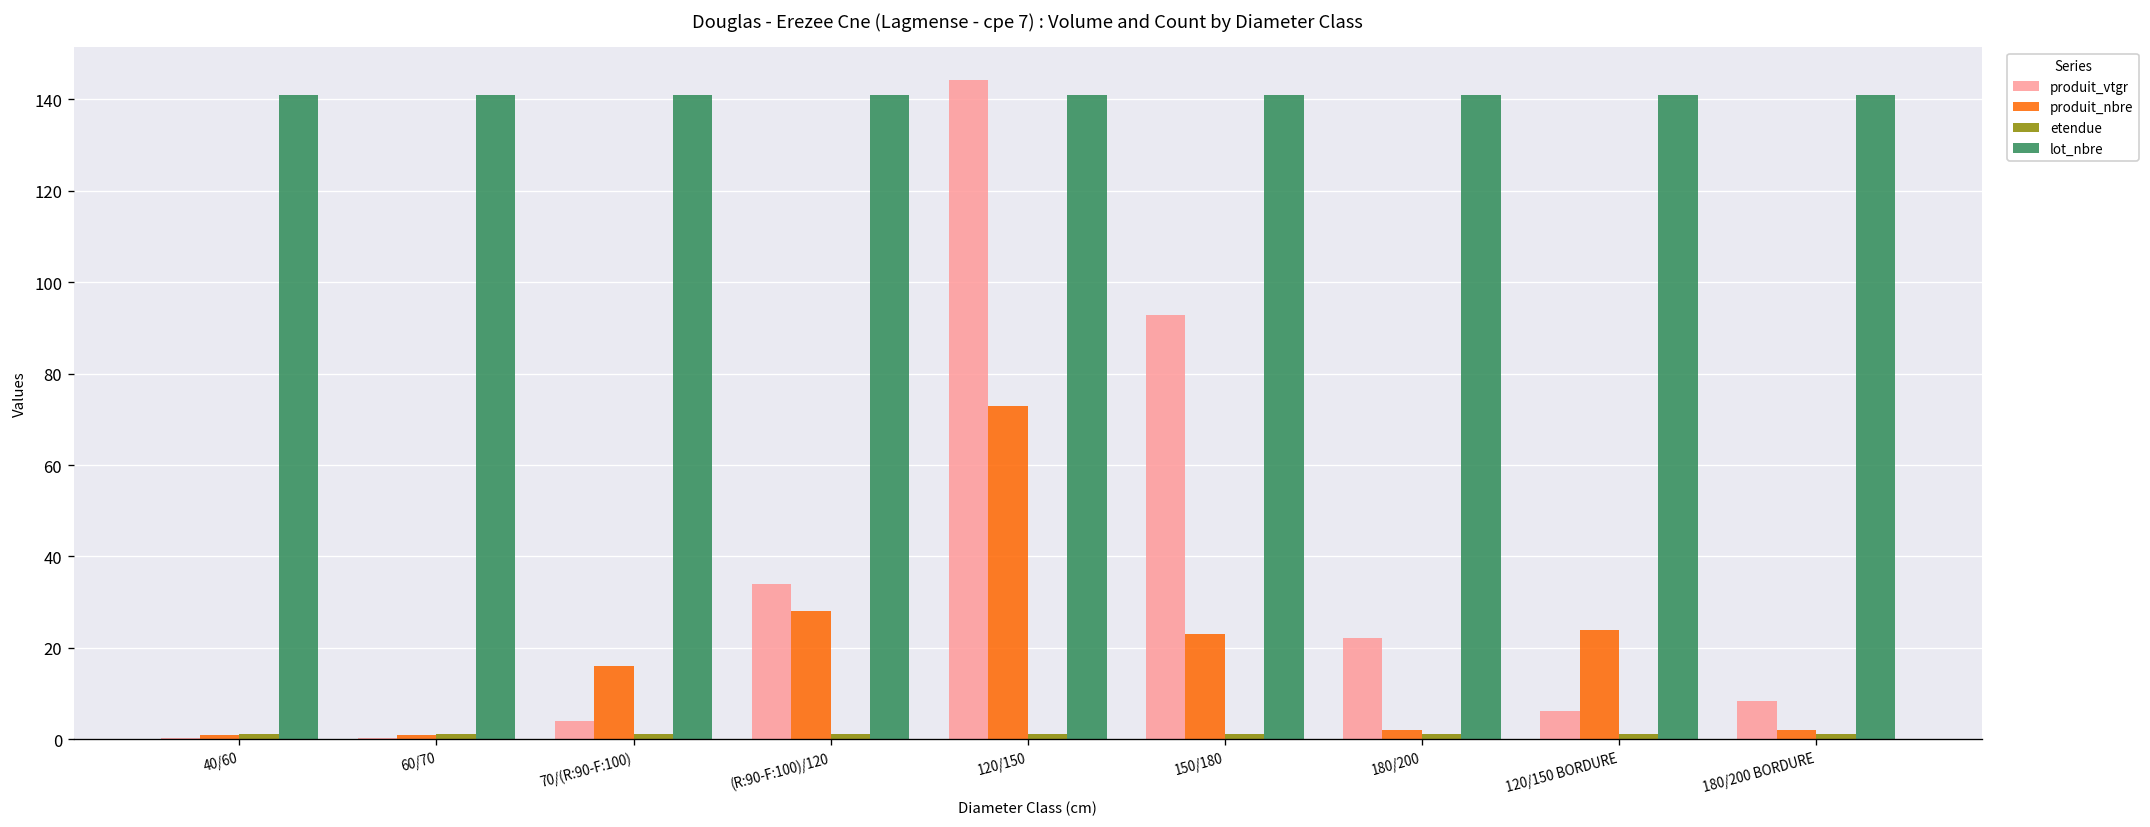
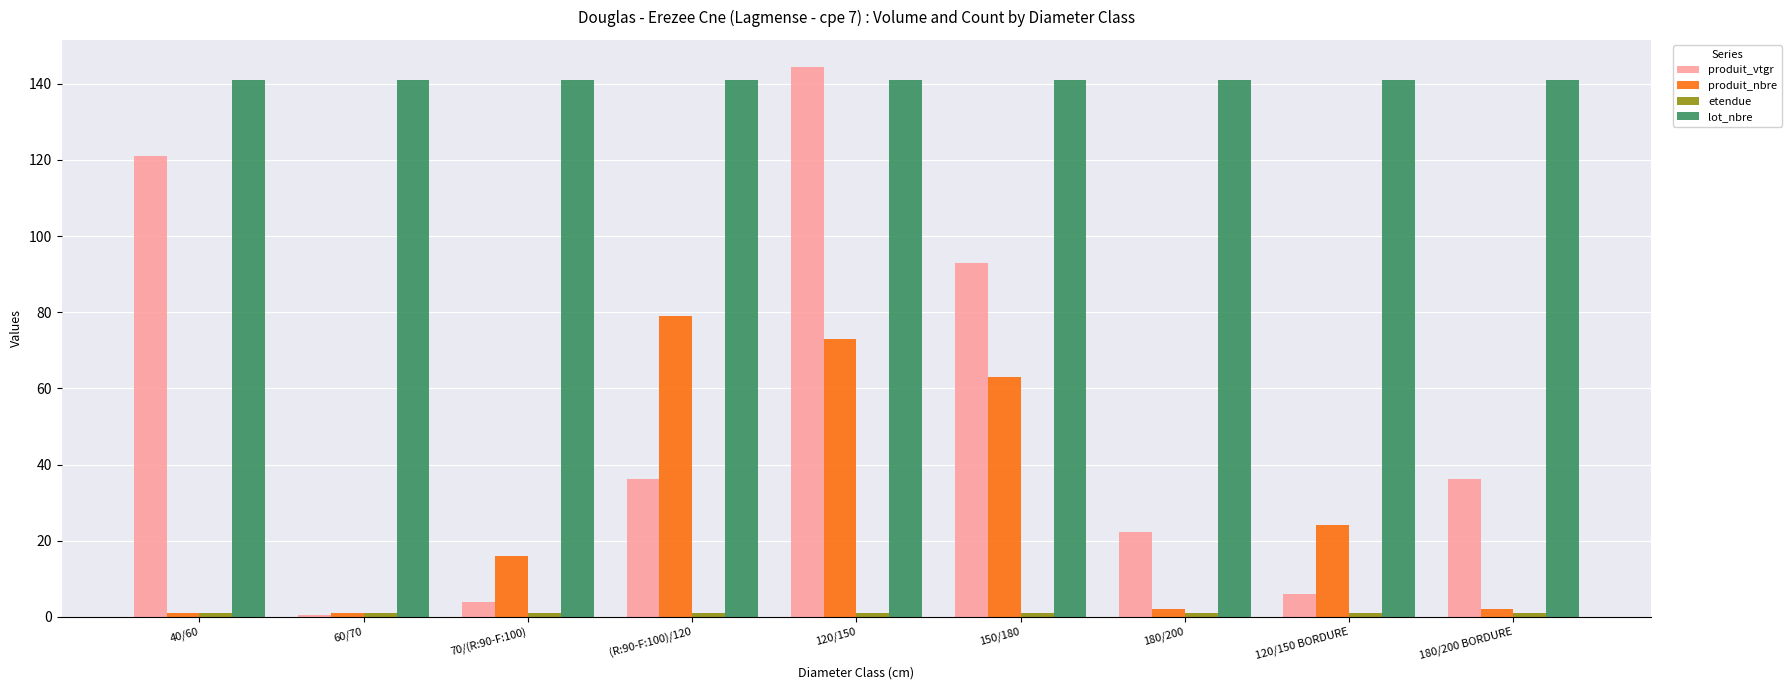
  {
    "produit_vtgr": {
-     "40/60": 0,
+     "40/60": 121,
      "70/(R:90-F:100)": 4,
-     "(R:90-F:100)/120": 34,
+     "(R:90-F:100)/120": 36,
      "120/150": 144,
      "150/180": 93,
      "180/200": 22,
      "120/150 BORDURE": 6,
-     "180/200 BORDURE": 8
+     "180/200 BORDURE": 36
    },
    "produit_nbre": {
      "40/60": 1,
      "60/70": 1,
      "70/(R:90-F:100)": 16,
-     "(R:90-F:100)/120": 28,
+     "(R:90-F:100)/120": 79,
      "120/150": 73,
-     "150/180": 23,
+     "150/180": 63,
      "180/200": 2,
      "120/150 BORDURE": 24,
      "180/200 BORDURE": 2
    },
    "etendue": {
      "40/60": 1,
      "60/70": 1,
      "70/(R:90-F:100)": 1,
      "(R:90-F:100)/120": 1,
      "120/150": 1,
      "150/180": 1,
      "180/200": 1,
      "120/150 BORDURE": 1,
      "180/200 BORDURE": 1
    },
    "lot_nbre": {
      "40/60": 141,
      "60/70": 141,
      "70/(R:90-F:100)": 141,
      "(R:90-F:100)/120": 141,
      "120/150": 141,
      "150/180": 141,
      "180/200": 141,
      "120/150 BORDURE": 141,
      "180/200 BORDURE": 141
    }
  }
